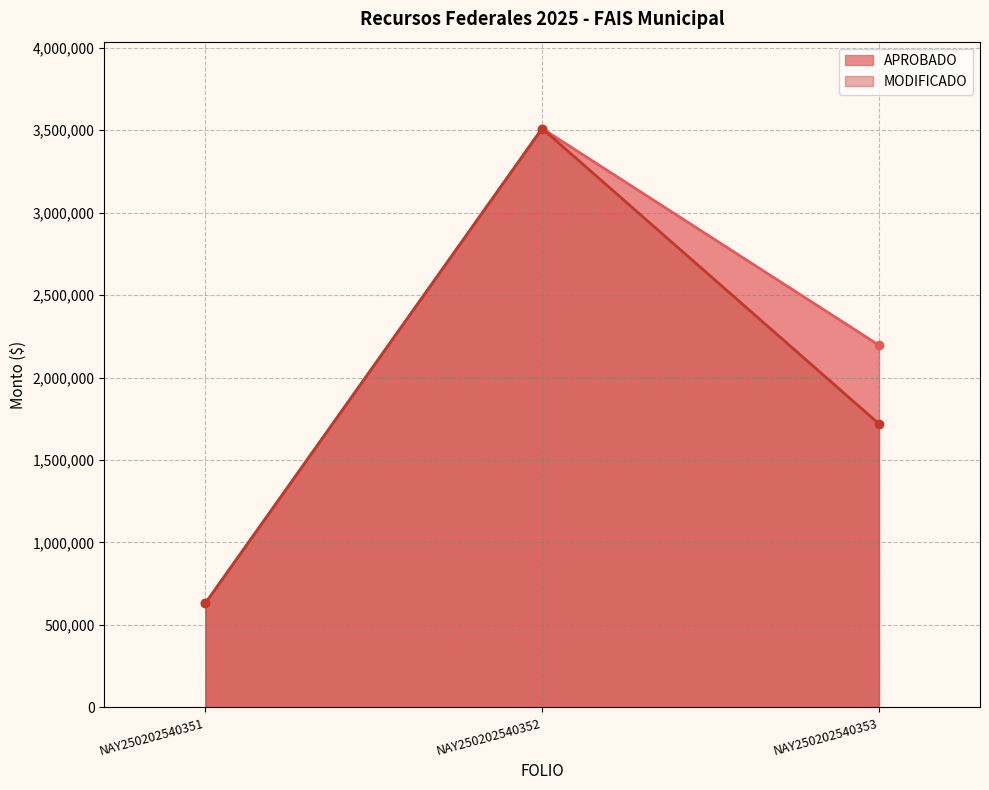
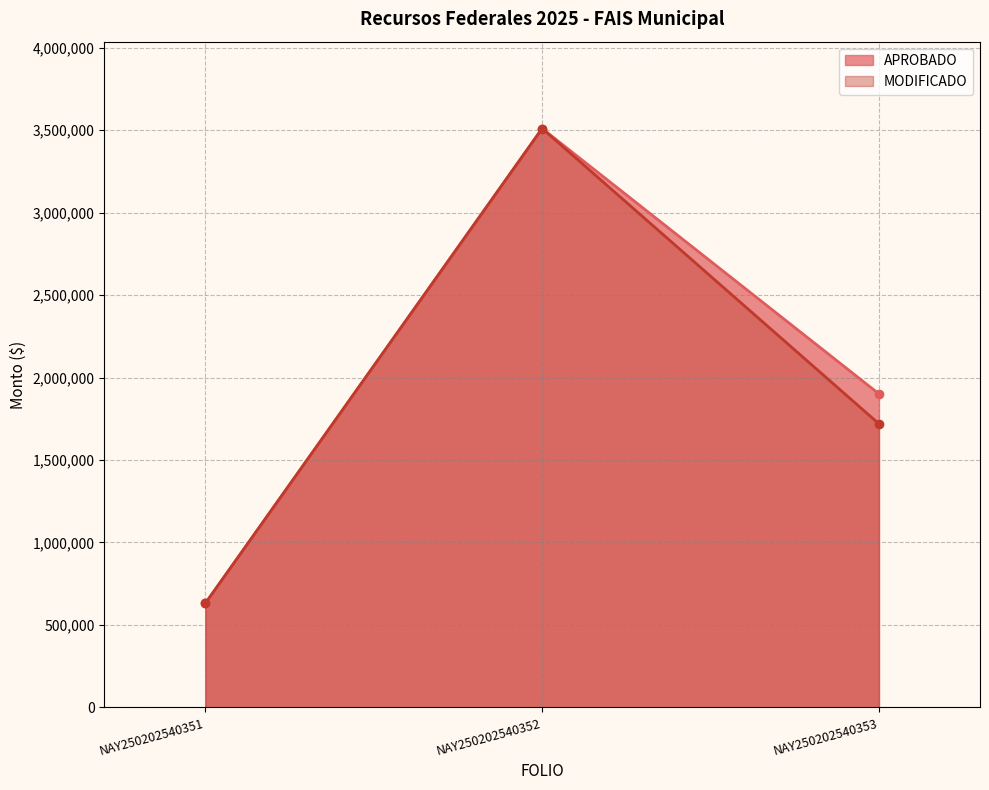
  {
    "APROBADO": {
-     "NAY250202540353": "2,200,000"
+     "NAY250202540353": "1,900,000"
    },
    "MODIFICADO": {
      "NAY250202540353": "1,720,000"
    }
  }
